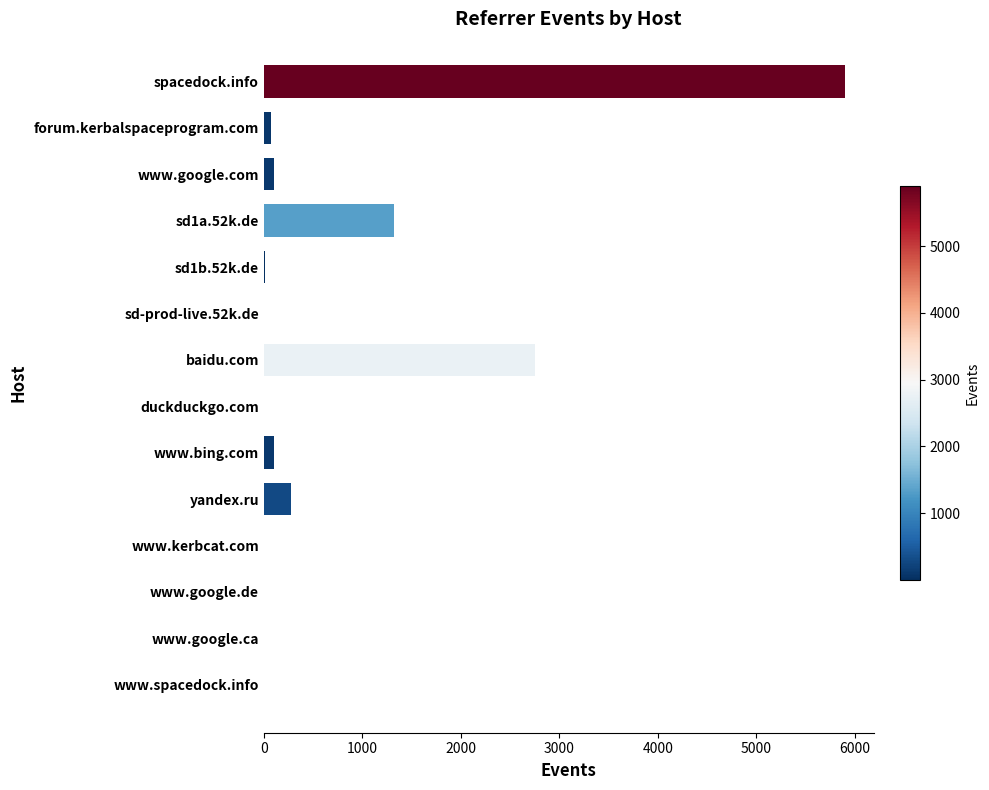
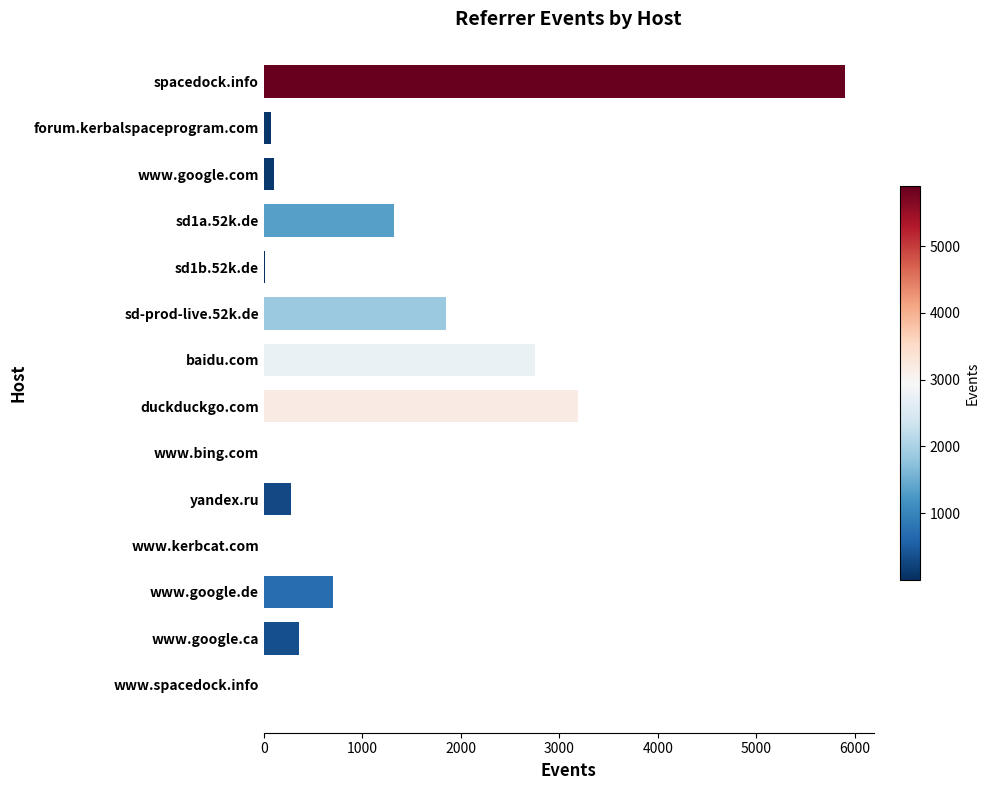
  {
    "spacedock.info": 5900,
    "forum.kerbalspaceprogram.com": 100,
    "www.google.com": 100,
    "sd1a.52k.de": 1300,
-   "sd-prod-live.52k.de": 0,
+   "sd-prod-live.52k.de": 1900,
    "baidu.com": 2800,
-   "duckduckgo.com": 0,
-   "www.bing.com": 100,
+   "duckduckgo.com": 3200,
+   "www.bing.com": 0,
    "yandex.ru": 300,
-   "www.google.de": 0,
-   "www.google.ca": 0
+   "www.google.de": 700,
+   "www.google.ca": 400
  }
